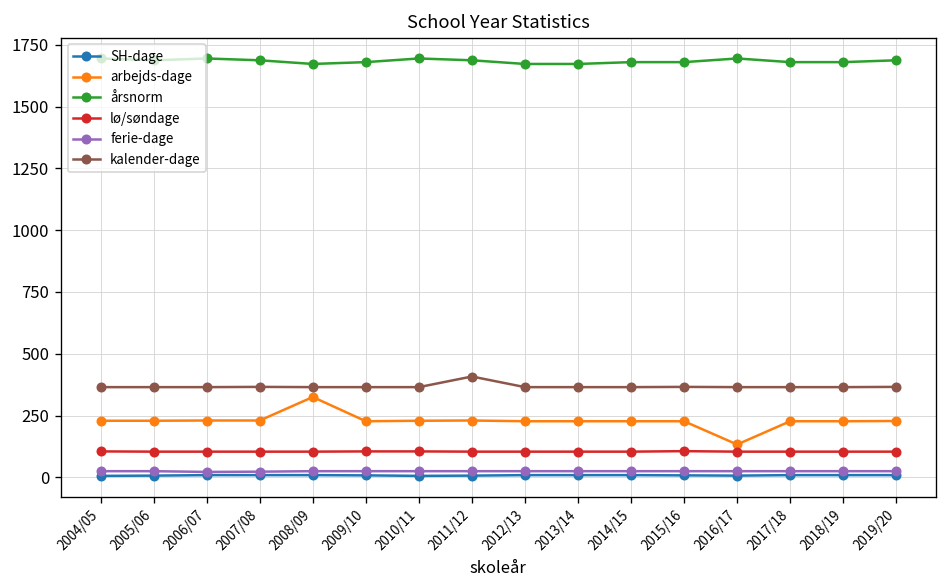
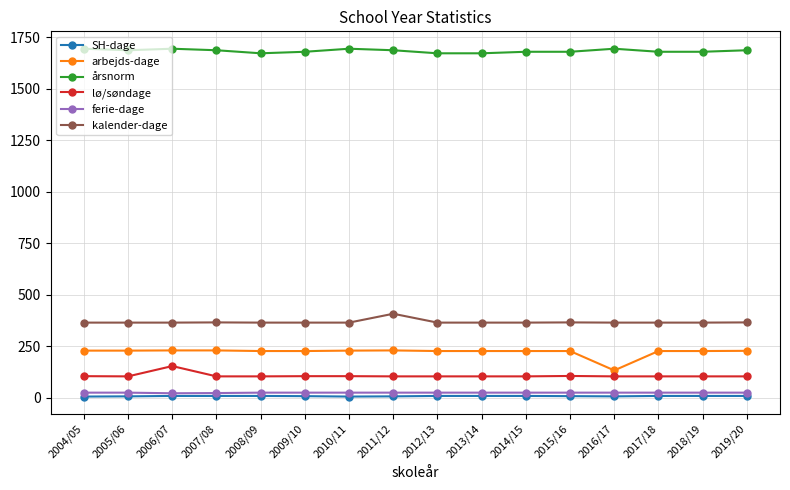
  {
    "SH-dage": {
      "2004/05": 10,
      "2005/06": 10,
      "2006/07": 10,
      "2007/08": 10,
      "2008/09": 10,
      "2009/10": 10,
      "2010/11": 10,
      "2011/12": 10,
      "2012/13": 10,
      "2013/14": 10,
      "2014/15": 10,
      "2015/16": 10,
      "2016/17": 10,
      "2017/18": 10,
      "2018/19": 10,
      "2019/20": 10
    },
    "arbejds-dage": {
      "2004/05": 230,
      "2005/06": 230,
      "2006/07": 230,
      "2007/08": 230,
-     "2008/09": 330,
+     "2008/09": 230,
      "2009/10": 230,
      "2010/11": 230,
      "2011/12": 230,
      "2012/13": 230,
      "2013/14": 230,
      "2014/15": 230,
      "2015/16": 230,
      "2016/17": 130,
      "2017/18": 230,
      "2018/19": 230,
      "2019/20": 230
    },
    "årsnorm": {
      "2006/07": 1690,
      "2007/08": 1690,
      "2008/09": 1670,
      "2009/10": 1680,
      "2010/11": 1690,
      "2011/12": 1690,
      "2012/13": 1670,
      "2013/14": 1670,
      "2014/15": 1680,
      "2015/16": 1680,
      "2016/17": 1690,
      "2017/18": 1680,
      "2018/19": 1680,
      "2019/20": 1690
    },
    "lø/søndage": {
      "2004/05": 110,
      "2005/06": 100,
-     "2006/07": 100,
+     "2006/07": 150,
      "2007/08": 100,
      "2008/09": 100,
      "2009/10": 110,
      "2010/11": 110,
      "2011/12": 100,
      "2012/13": 100,
      "2013/14": 100,
      "2014/15": 100,
      "2015/16": 110,
      "2016/17": 100,
      "2017/18": 100,
      "2018/19": 100,
      "2019/20": 100
    },
    "ferie-dage": {
      "2004/05": 30,
      "2005/06": 30,
      "2006/07": 20,
      "2007/08": 20,
      "2008/09": 30,
      "2009/10": 30,
      "2010/11": 30,
      "2011/12": 30,
      "2012/13": 30,
      "2013/14": 30,
      "2014/15": 30,
      "2015/16": 30,
      "2016/17": 30,
      "2017/18": 30,
      "2018/19": 30,
      "2019/20": 30
    },
    "kalender-dage": {
      "2004/05": 370,
      "2005/06": 370,
      "2006/07": 370,
      "2007/08": 370,
      "2008/09": 370,
      "2009/10": 370,
      "2010/11": 370,
      "2011/12": 410,
      "2012/13": 370,
      "2013/14": 370,
      "2014/15": 370,
      "2015/16": 370,
      "2016/17": 370,
      "2017/18": 370,
      "2018/19": 370,
      "2019/20": 370
    }
  }
